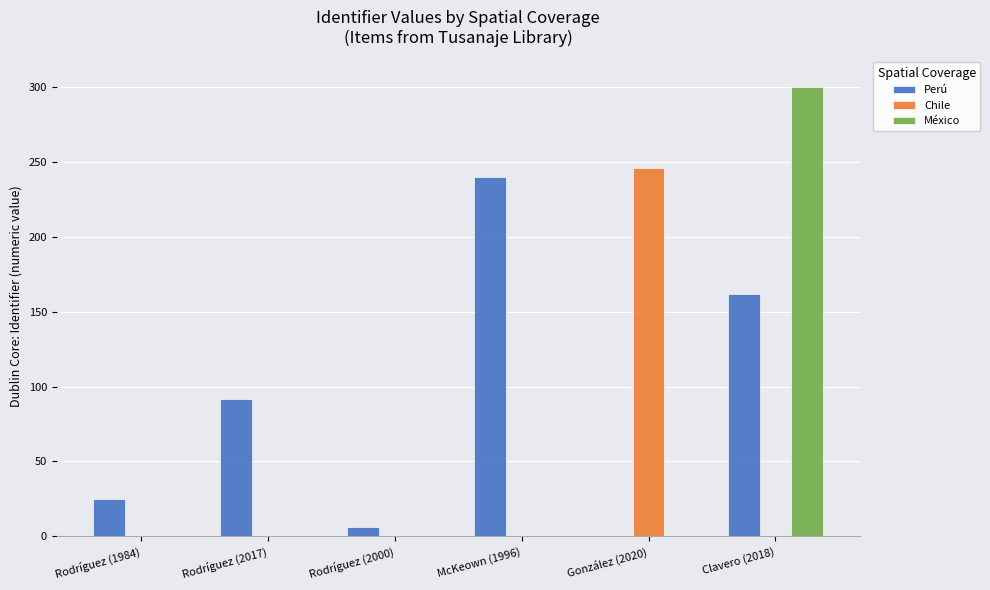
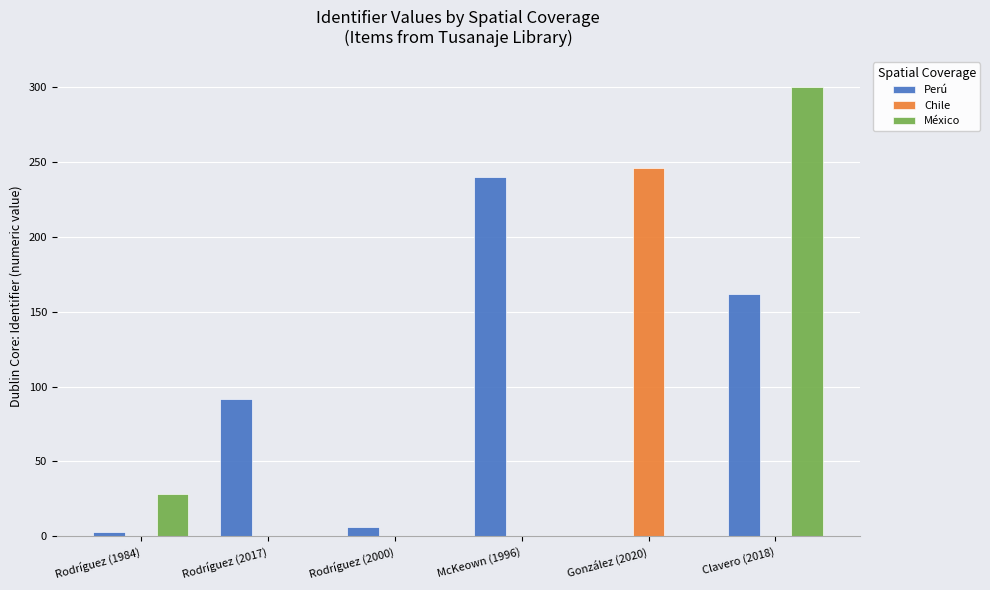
  {
    "Perú": {
-     "Rodríguez (1984)": 25,
+     "Rodríguez (1984)": 3,
      "Rodríguez (2017)": 92,
      "Rodríguez (2000)": 6,
      "McKeown (1996)": 240,
      "González (2020)": 0,
      "Clavero (2018)": 162
    },
    "Chile": {
      "Rodríguez (1984)": 0,
      "Rodríguez (2017)": 0,
      "Rodríguez (2000)": 0,
      "McKeown (1996)": 0,
      "González (2020)": 246,
      "Clavero (2018)": 0
    },
    "México": {
-     "Rodríguez (1984)": 0,
+     "Rodríguez (1984)": 28,
      "Rodríguez (2017)": 0,
      "Rodríguez (2000)": 0,
      "McKeown (1996)": 0,
      "González (2020)": 0,
      "Clavero (2018)": 300
    }
  }
